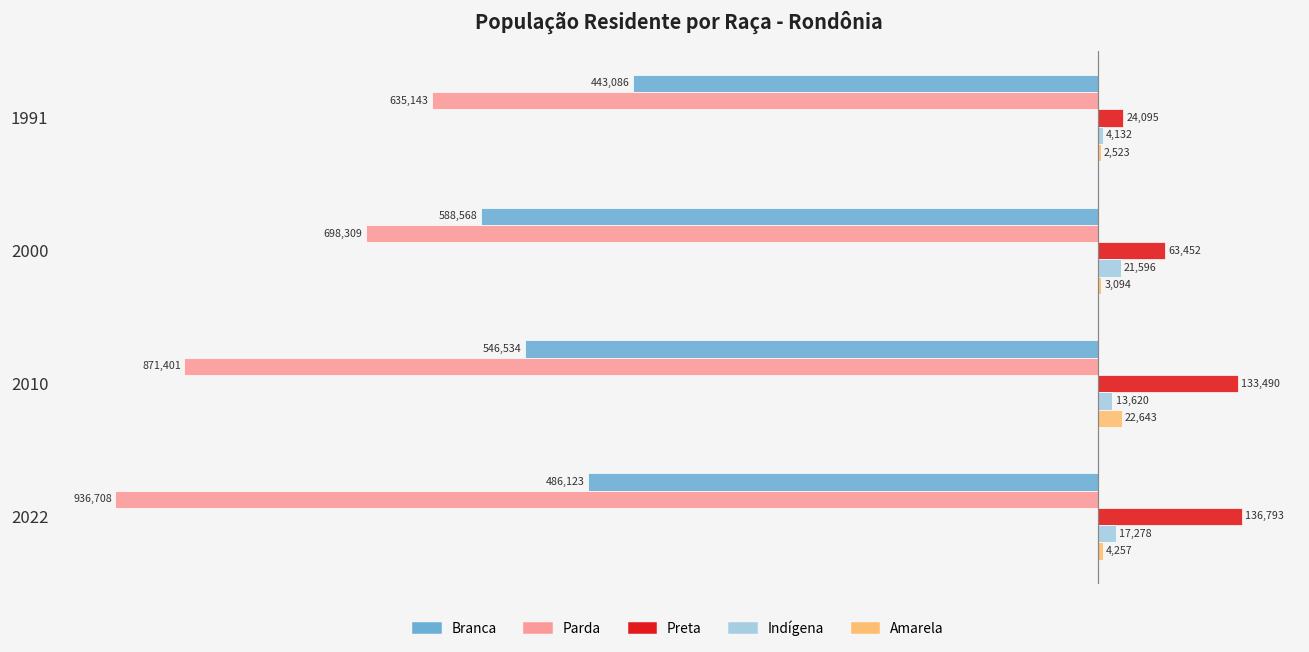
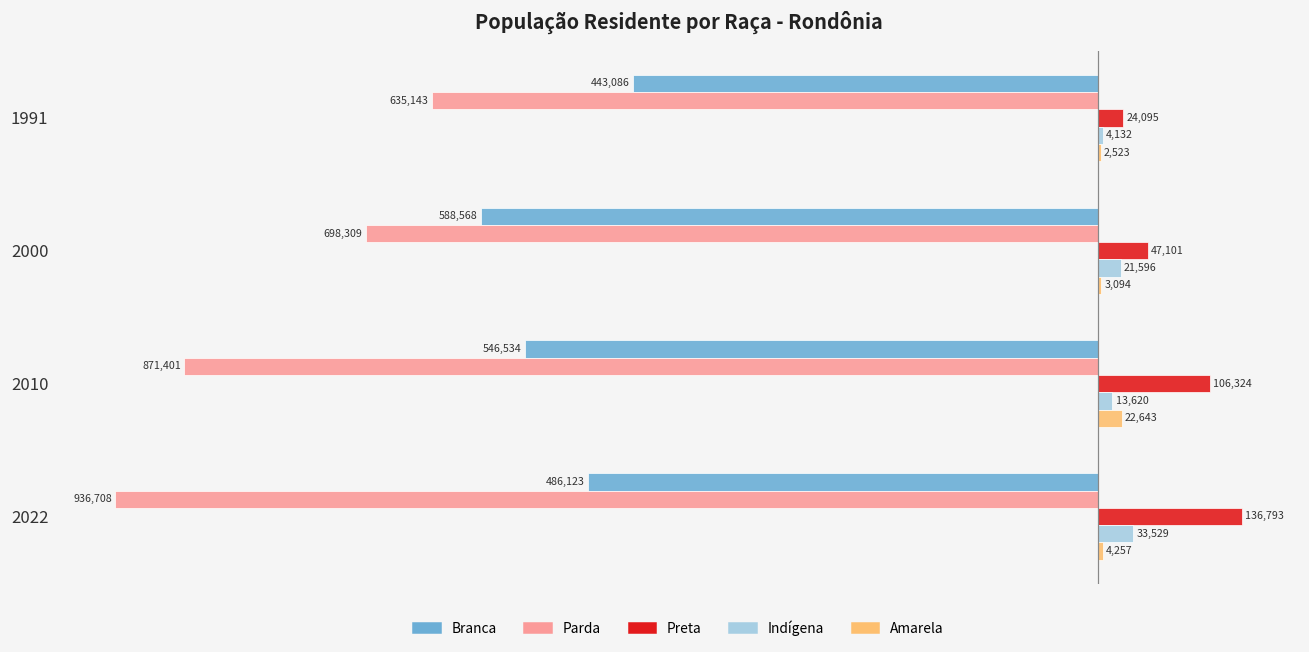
  {
    "Preta": {
      "1991": "24,095",
-     "2000": "63,452",
-     "2010": "133,490",
+     "2000": "47,101",
+     "2010": "106,324",
      "2022": "136,793"
    },
    "Indígena": {
      "1991": "4,132",
      "2000": "21,596",
      "2010": "13,620",
-     "2022": "17,278"
+     "2022": "33,529"
    }
  }
